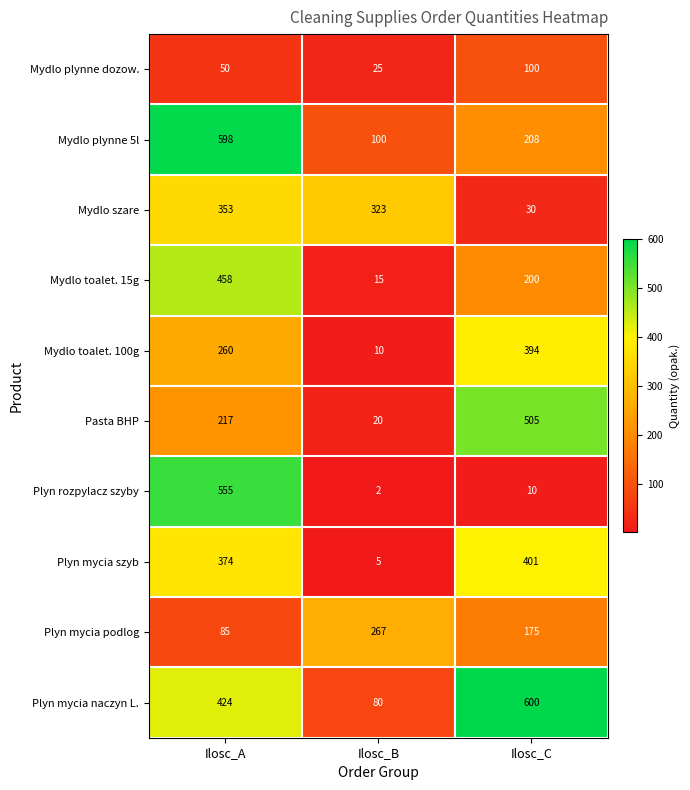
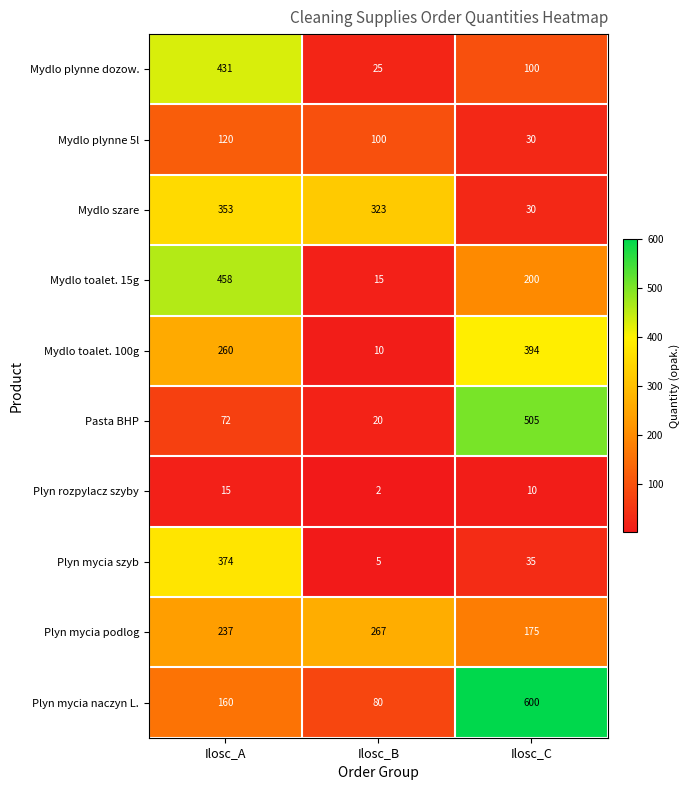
  {
    "Mydlo plynne dozow.": {
-     "Ilosc_A": 50,
+     "Ilosc_A": 431,
      "Ilosc_B": 25,
      "Ilosc_C": 100
    },
    "Mydlo plynne 5l": {
-     "Ilosc_A": 598,
+     "Ilosc_A": 120,
      "Ilosc_B": 100,
-     "Ilosc_C": 208
+     "Ilosc_C": 30
    },
    "Mydlo szare": {
      "Ilosc_A": 353,
      "Ilosc_B": 323,
      "Ilosc_C": 30
    },
    "Mydlo toalet. 15g": {
      "Ilosc_A": 458,
      "Ilosc_B": 15,
      "Ilosc_C": 200
    },
    "Mydlo toalet. 100g": {
      "Ilosc_A": 260,
      "Ilosc_B": 10,
      "Ilosc_C": 394
    },
    "Pasta BHP": {
-     "Ilosc_A": 217,
+     "Ilosc_A": 72,
      "Ilosc_B": 20,
      "Ilosc_C": 505
    },
    "Plyn rozpylacz szyby": {
-     "Ilosc_A": 555,
+     "Ilosc_A": 15,
      "Ilosc_B": 2,
      "Ilosc_C": 10
    },
    "Plyn mycia szyb": {
      "Ilosc_A": 374,
      "Ilosc_B": 5,
-     "Ilosc_C": 401
+     "Ilosc_C": 35
    },
    "Plyn mycia podlog": {
-     "Ilosc_A": 85,
+     "Ilosc_A": 237,
      "Ilosc_B": 267,
      "Ilosc_C": 175
    },
    "Plyn mycia naczyn L.": {
-     "Ilosc_A": 424,
+     "Ilosc_A": 160,
      "Ilosc_B": 80,
      "Ilosc_C": 600
    }
  }
